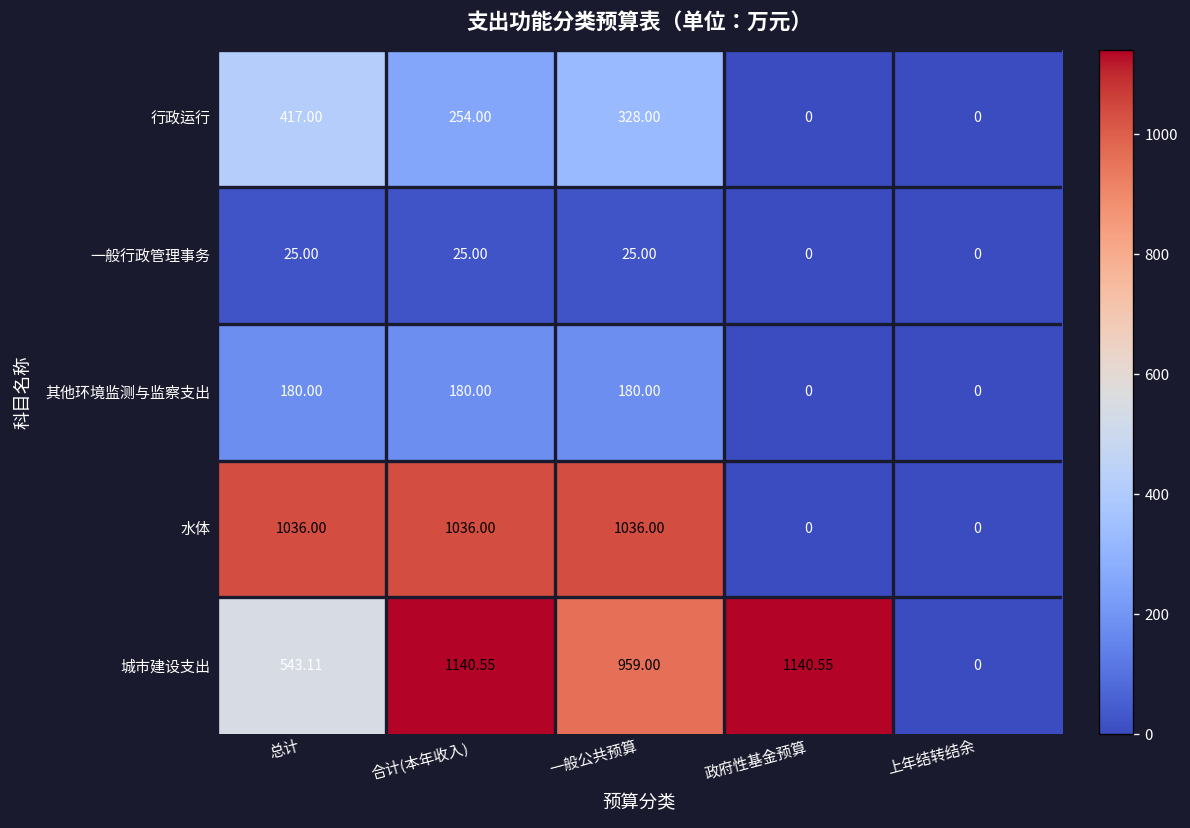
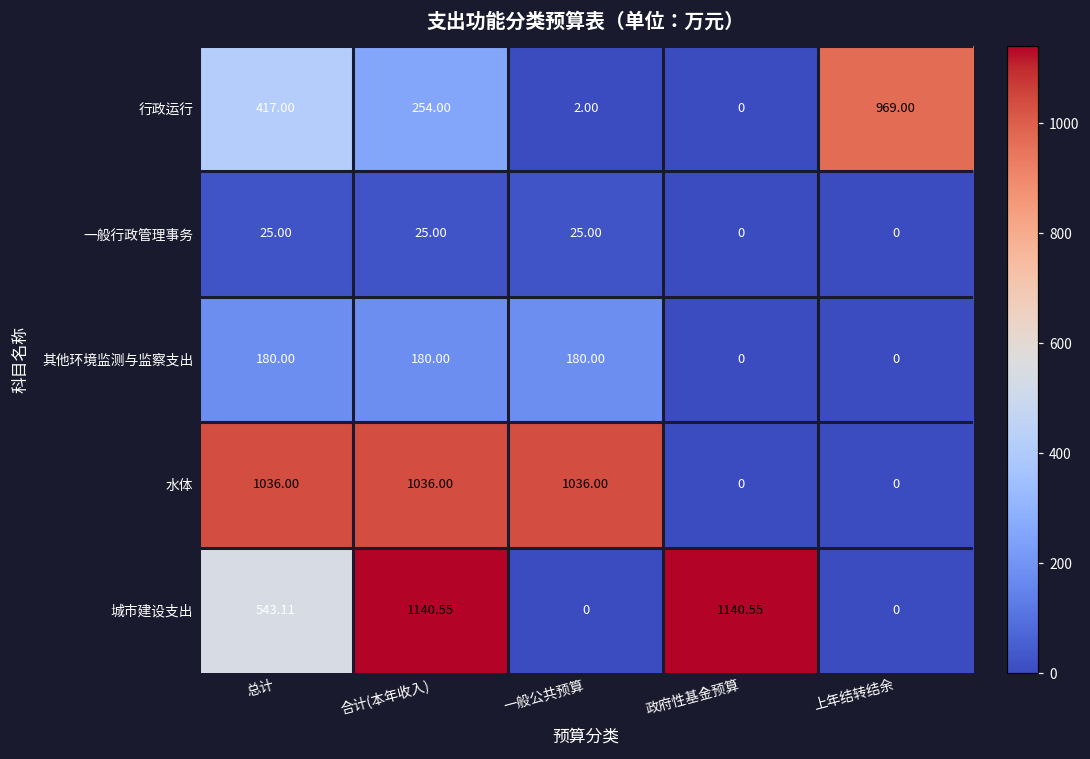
  {
    "行政运行": {
      "总计": 417.00,
      "合计(本年收入)": 254.00,
-     "一般公共预算": 328.00,
+     "一般公共预算": 2.00,
      "政府性基金预算": 0,
-     "上年结转结余": 0
+     "上年结转结余": 969.00
    },
    "一般行政管理事务": {
      "总计": 25.00,
      "合计(本年收入)": 25.00,
      "一般公共预算": 25.00,
      "政府性基金预算": 0,
      "上年结转结余": 0
    },
    "其他环境监测与监察支出": {
      "总计": 180.00,
      "合计(本年收入)": 180.00,
      "一般公共预算": 180.00,
      "政府性基金预算": 0,
      "上年结转结余": 0
    },
    "水体": {
      "总计": 1036.00,
      "合计(本年收入)": 1036.00,
      "一般公共预算": 1036.00,
      "政府性基金预算": 0,
      "上年结转结余": 0
    },
    "城市建设支出": {
      "合计(本年收入)": 1140.55,
-     "一般公共预算": 959.00,
+     "一般公共预算": 0,
      "政府性基金预算": 1140.55,
      "上年结转结余": 0
    }
  }
